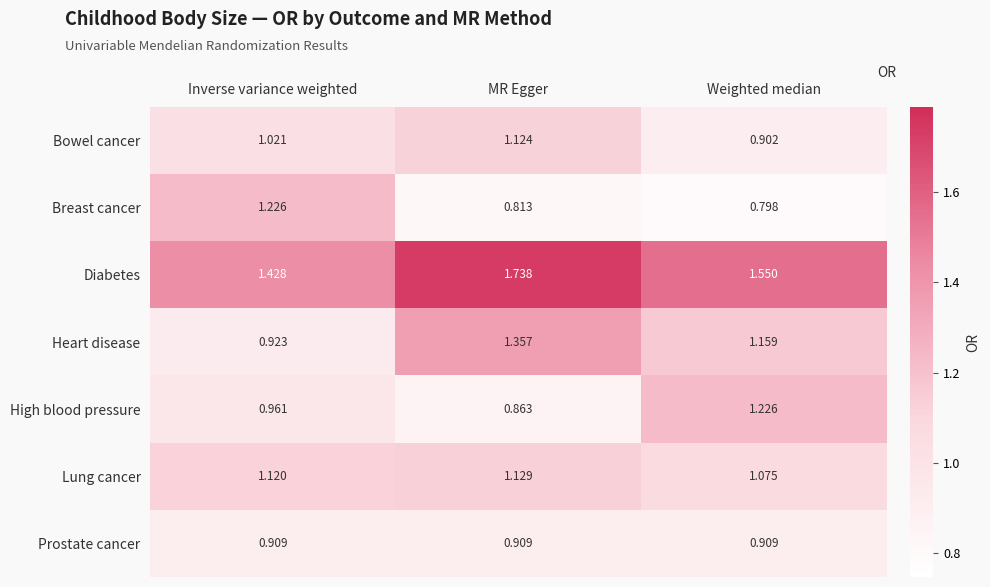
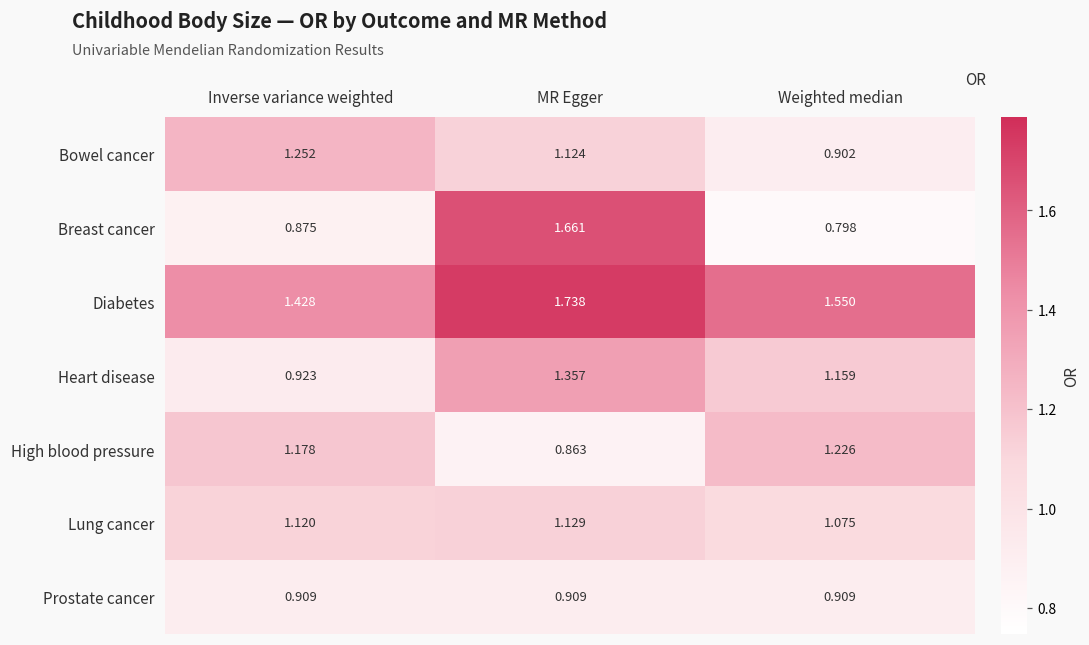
  {
    "Bowel cancer": {
-     "Inverse variance weighted": 1.021,
+     "Inverse variance weighted": 1.252,
      "MR Egger": 1.124,
      "Weighted median": 0.902
    },
    "Breast cancer": {
-     "Inverse variance weighted": 1.226,
-     "MR Egger": 0.813,
+     "Inverse variance weighted": 0.875,
+     "MR Egger": 1.661,
      "Weighted median": 0.798
    },
    "Diabetes": {
      "Inverse variance weighted": 1.428,
      "MR Egger": 1.738,
      "Weighted median": 1.550
    },
    "Heart disease": {
      "Inverse variance weighted": 0.923,
      "MR Egger": 1.357,
      "Weighted median": 1.159
    },
    "High blood pressure": {
-     "Inverse variance weighted": 0.961,
+     "Inverse variance weighted": 1.178,
      "MR Egger": 0.863,
      "Weighted median": 1.226
    },
    "Lung cancer": {
      "Inverse variance weighted": 1.120,
      "MR Egger": 1.129,
      "Weighted median": 1.075
    },
    "Prostate cancer": {
      "Inverse variance weighted": 0.909,
      "MR Egger": 0.909,
      "Weighted median": 0.909
    }
  }
